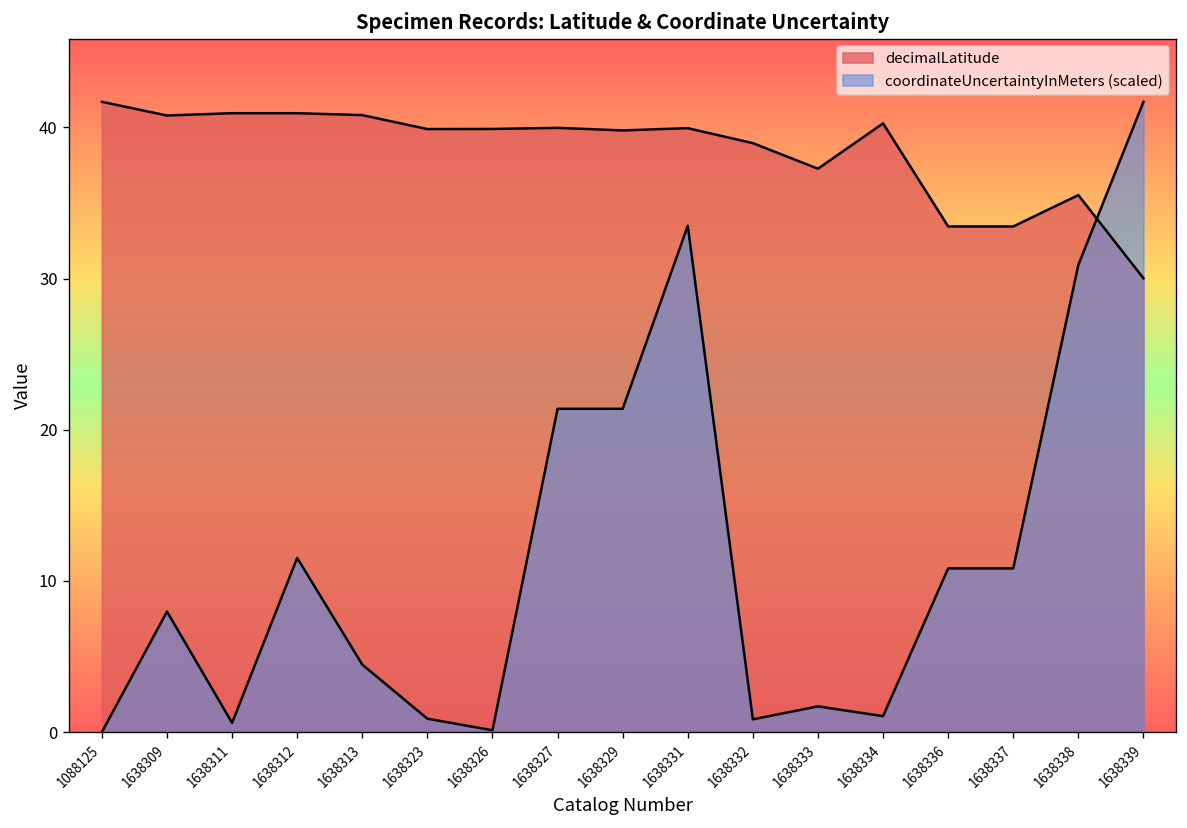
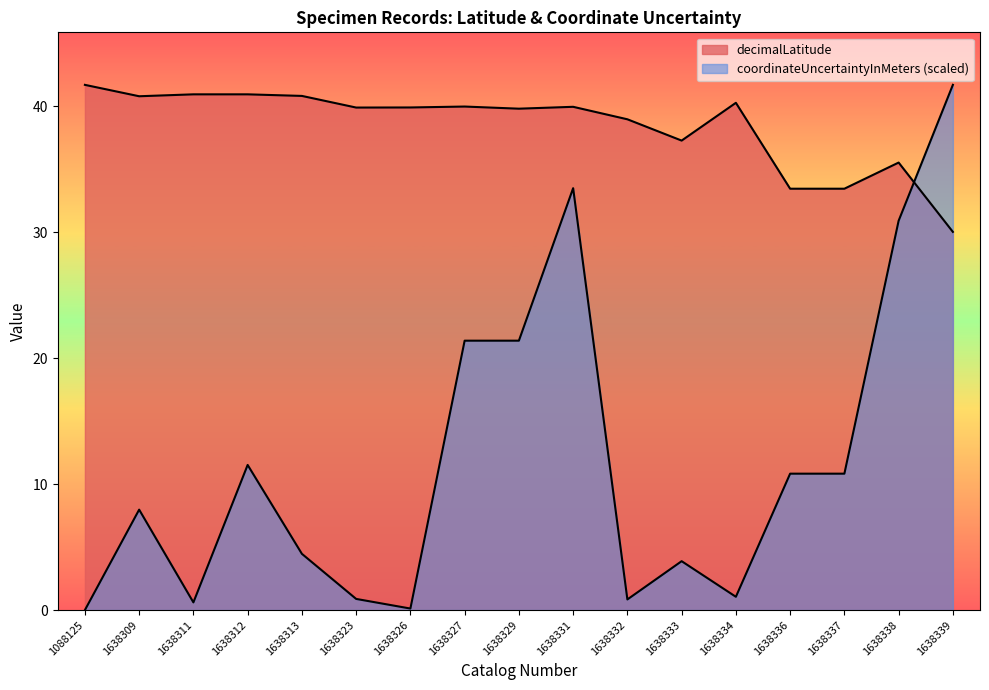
  {
    "decimalLatitude": {
      "1088125": 41.7,
      "1638309": 40.8,
      "1638311": 40.9,
      "1638312": 40.9,
      "1638313": 40.8,
      "1638323": 39.9,
      "1638326": 39.9,
      "1638327": 40.0,
      "1638329": 39.8,
      "1638331": 40.0,
      "1638332": 39.0,
      "1638333": 37.3,
      "1638334": 40.3,
      "1638336": 33.5,
      "1638337": 33.5,
      "1638338": 35.5,
      "1638339": 30.0
    },
    "coordinateUncertaintyInMeters (scaled)": {
      "1088125": 0.0,
      "1638309": 8.0,
      "1638311": 0.6,
      "1638312": 11.5,
      "1638313": 4.5,
      "1638323": 0.9,
      "1638326": 0.1,
      "1638327": 21.4,
      "1638329": 21.4,
      "1638331": 33.5,
      "1638332": 0.8,
-     "1638333": 1.7,
+     "1638333": 3.9,
      "1638334": 1.1,
      "1638336": 10.8,
      "1638337": 10.8,
      "1638338": 30.9,
      "1638339": 41.7
    }
  }
